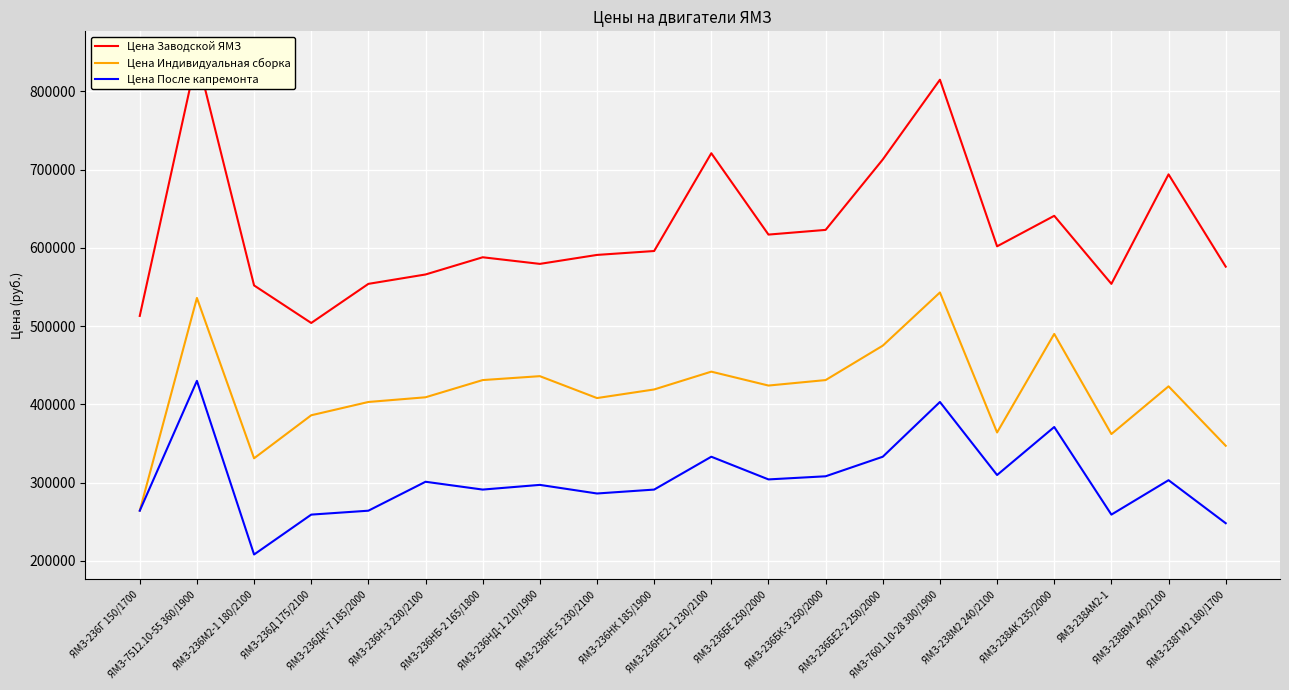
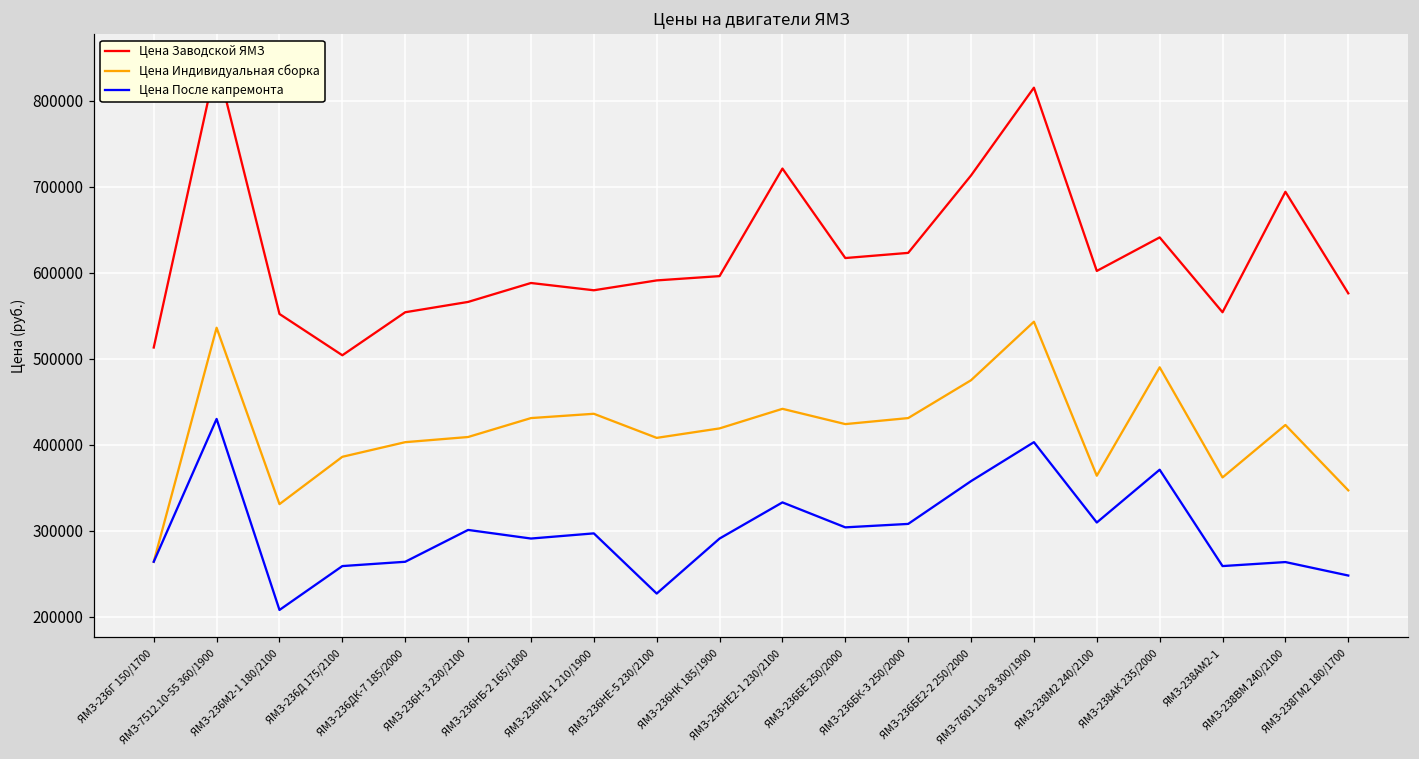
  {
    "Цена Заводской ЯМЗ": {
      "ЯМЗ-236Г 150/1700": 510000,
      "ЯМЗ-236М2-1 180/2100": 550000,
      "ЯМЗ-236Д 175/2100": 500000,
      "ЯМЗ-236ДК-7 185/2000": 550000,
      "ЯМЗ-236Н-3 230/2100": 570000,
      "ЯМЗ-236НБ-2 165/1800": 590000,
      "ЯМЗ-236НД-1 210/1900": 580000,
      "ЯМЗ-236НЕ-5 230/2100": 590000,
      "ЯМЗ-236НК 185/1900": 600000,
      "ЯМЗ-236НЕ2-1 230/2100": 720000,
      "ЯМЗ-236БЕ 250/2000": 620000,
      "ЯМЗ-236БК-3 250/2000": 620000,
      "ЯМЗ-236БЕ2-2 250/2000": 710000,
      "ЯМЗ-7601.10-28 300/1900": 820000,
      "ЯМЗ-238М2 240/2100": 600000,
      "ЯМЗ-238АК 235/2000": 640000,
      "ЯМЗ-238АМ2-1": 550000,
      "ЯМЗ-238ВМ 240/2100": 690000,
      "ЯМЗ-238ГМ2 180/1700": 580000
    },
    "Цена Индивидуальная сборка": {
      "ЯМЗ-7512.10-55 360/1900": 540000,
      "ЯМЗ-236М2-1 180/2100": 330000,
      "ЯМЗ-236Д 175/2100": 390000,
      "ЯМЗ-236ДК-7 185/2000": 400000,
      "ЯМЗ-236Н-3 230/2100": 410000,
      "ЯМЗ-236НБ-2 165/1800": 430000,
      "ЯМЗ-236НД-1 210/1900": 440000,
      "ЯМЗ-236НЕ-5 230/2100": 410000,
      "ЯМЗ-236НК 185/1900": 420000,
      "ЯМЗ-236НЕ2-1 230/2100": 440000,
      "ЯМЗ-236БЕ 250/2000": 420000,
      "ЯМЗ-236БК-3 250/2000": 430000,
      "ЯМЗ-236БЕ2-2 250/2000": 480000,
      "ЯМЗ-7601.10-28 300/1900": 540000,
      "ЯМЗ-238М2 240/2100": 360000,
      "ЯМЗ-238АК 235/2000": 490000,
      "ЯМЗ-238АМ2-1": 360000,
      "ЯМЗ-238ВМ 240/2100": 420000,
      "ЯМЗ-238ГМ2 180/1700": 350000
    },
    "Цена После капремонта": {
      "ЯМЗ-7512.10-55 360/1900": 430000,
      "ЯМЗ-236М2-1 180/2100": 210000,
      "ЯМЗ-236Д 175/2100": 260000,
      "ЯМЗ-236ДК-7 185/2000": 260000,
      "ЯМЗ-236Н-3 230/2100": 300000,
      "ЯМЗ-236НБ-2 165/1800": 290000,
      "ЯМЗ-236НД-1 210/1900": 300000,
-     "ЯМЗ-236НЕ-5 230/2100": 290000,
+     "ЯМЗ-236НЕ-5 230/2100": 230000,
      "ЯМЗ-236НК 185/1900": 290000,
      "ЯМЗ-236НЕ2-1 230/2100": 330000,
      "ЯМЗ-236БЕ 250/2000": 300000,
      "ЯМЗ-236БК-3 250/2000": 310000,
-     "ЯМЗ-236БЕ2-2 250/2000": 330000,
+     "ЯМЗ-236БЕ2-2 250/2000": 360000,
      "ЯМЗ-7601.10-28 300/1900": 400000,
      "ЯМЗ-238М2 240/2100": 310000,
      "ЯМЗ-238АК 235/2000": 370000,
      "ЯМЗ-238АМ2-1": 260000,
-     "ЯМЗ-238ВМ 240/2100": 300000,
+     "ЯМЗ-238ВМ 240/2100": 260000,
      "ЯМЗ-238ГМ2 180/1700": 250000
    }
  }
